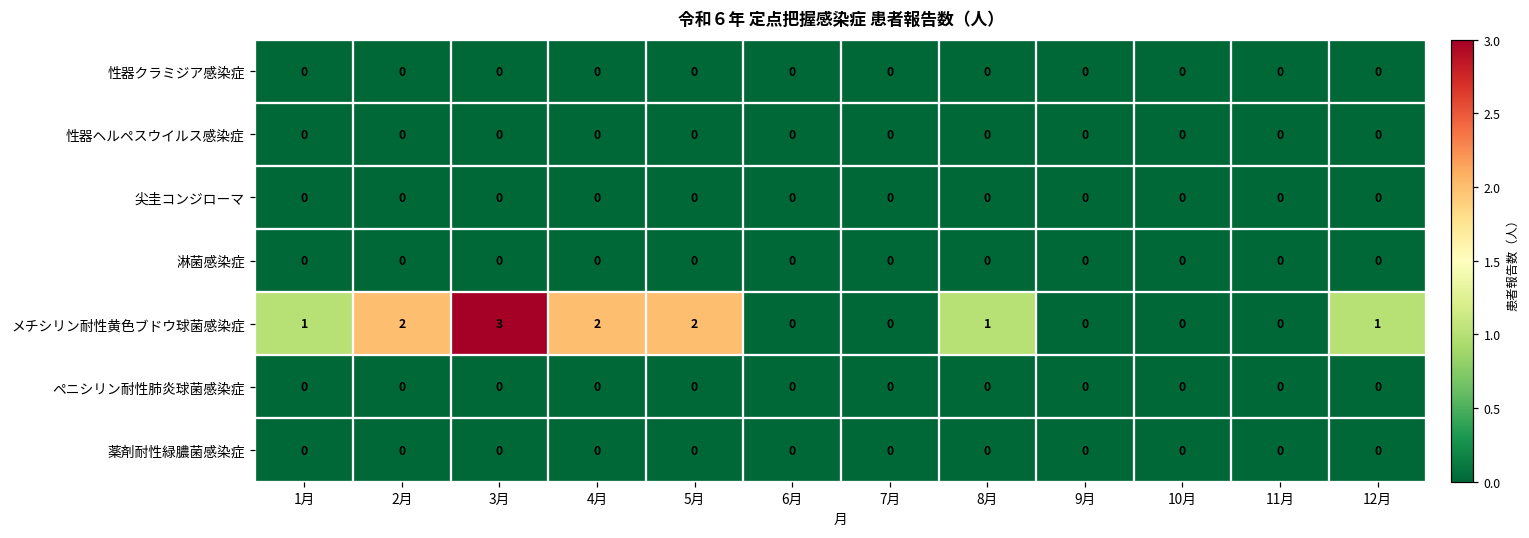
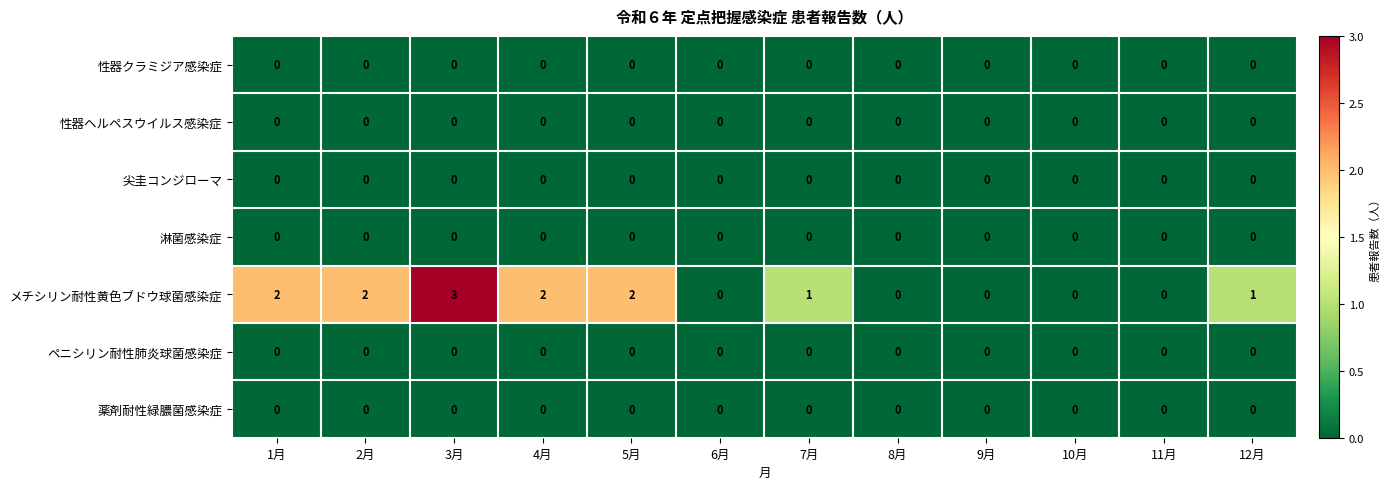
  {
    "性器クラミジア感染症": {
      "1月": 0,
      "2月": 0,
      "3月": 0,
      "4月": 0,
      "5月": 0,
      "6月": 0,
      "7月": 0,
      "8月": 0,
      "9月": 0,
      "10月": 0,
      "11月": 0,
      "12月": 0
    },
    "性器ヘルペスウイルス感染症": {
      "1月": 0,
      "2月": 0,
      "3月": 0,
      "4月": 0,
      "5月": 0,
      "6月": 0,
      "7月": 0,
      "8月": 0,
      "9月": 0,
      "10月": 0,
      "11月": 0,
      "12月": 0
    },
    "尖圭コンジローマ": {
      "1月": 0,
      "2月": 0,
      "3月": 0,
      "4月": 0,
      "5月": 0,
      "6月": 0,
      "7月": 0,
      "8月": 0,
      "9月": 0,
      "10月": 0,
      "11月": 0,
      "12月": 0
    },
    "淋菌感染症": {
      "1月": 0,
      "2月": 0,
      "3月": 0,
      "4月": 0,
      "5月": 0,
      "6月": 0,
      "7月": 0,
      "8月": 0,
      "9月": 0,
      "10月": 0,
      "11月": 0,
      "12月": 0
    },
    "メチシリン耐性黄色ブドウ球菌感染症": {
-     "1月": 1,
+     "1月": 2,
      "2月": 2,
      "3月": 3,
      "4月": 2,
      "5月": 2,
      "6月": 0,
-     "7月": 0,
-     "8月": 1,
+     "7月": 1,
+     "8月": 0,
      "9月": 0,
      "10月": 0,
      "11月": 0,
      "12月": 1
    },
    "ペニシリン耐性肺炎球菌感染症": {
      "1月": 0,
      "2月": 0,
      "3月": 0,
      "4月": 0,
      "5月": 0,
      "6月": 0,
      "7月": 0,
      "8月": 0,
      "9月": 0,
      "10月": 0,
      "11月": 0,
      "12月": 0
    },
    "薬剤耐性緑膿菌感染症": {
      "1月": 0,
      "2月": 0,
      "3月": 0,
      "4月": 0,
      "5月": 0,
      "6月": 0,
      "7月": 0,
      "8月": 0,
      "9月": 0,
      "10月": 0,
      "11月": 0,
      "12月": 0
    }
  }
